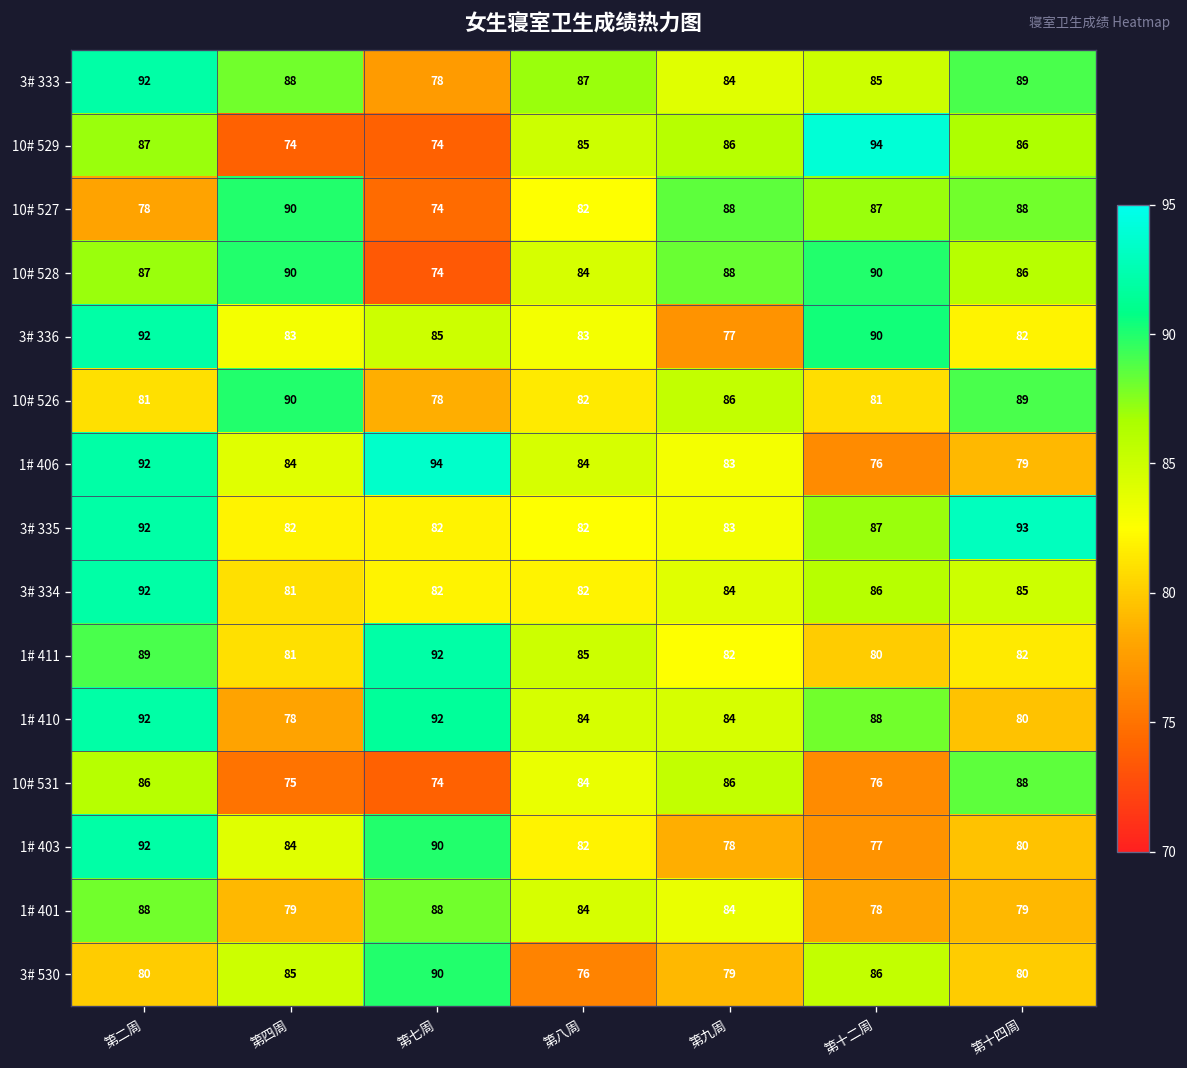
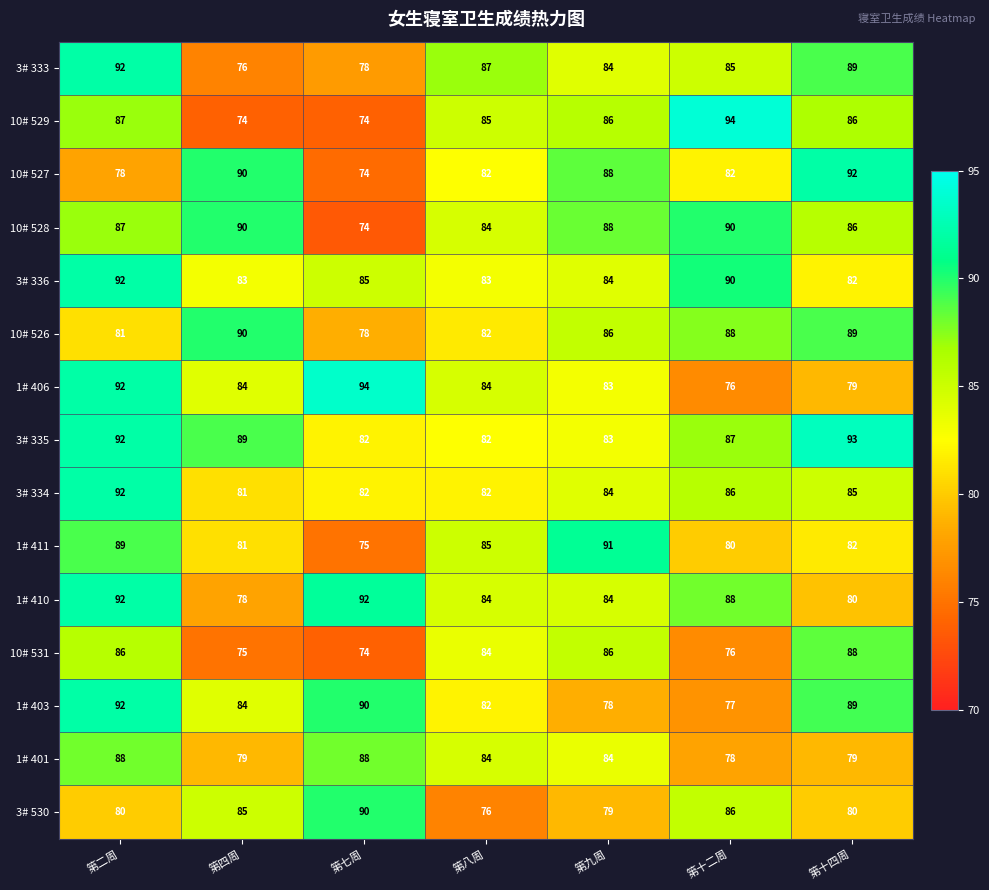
  {
    "3# 333": {
      "第二周": 92,
-     "第四周": 88,
+     "第四周": 76,
      "第七周": 78,
      "第八周": 87,
      "第九周": 84,
      "第十二周": 85,
      "第十四周": 89
    },
    "10# 529": {
      "第二周": 87,
      "第四周": 74,
      "第七周": 74,
      "第八周": 85,
      "第九周": 86,
      "第十二周": 94,
      "第十四周": 86
    },
    "10# 527": {
      "第二周": 78,
      "第四周": 90,
      "第七周": 74,
      "第八周": 82,
      "第九周": 88,
-     "第十二周": 87,
-     "第十四周": 88
+     "第十二周": 82,
+     "第十四周": 92
    },
    "10# 528": {
      "第二周": 87,
      "第四周": 90,
      "第七周": 74,
      "第八周": 84,
      "第九周": 88,
      "第十二周": 90,
      "第十四周": 86
    },
    "3# 336": {
      "第二周": 92,
      "第四周": 83,
      "第七周": 85,
      "第八周": 83,
-     "第九周": 77,
+     "第九周": 84,
      "第十二周": 90,
      "第十四周": 82
    },
    "10# 526": {
      "第二周": 81,
      "第四周": 90,
      "第七周": 78,
      "第八周": 82,
      "第九周": 86,
-     "第十二周": 81,
+     "第十二周": 88,
      "第十四周": 89
    },
    "1# 406": {
      "第二周": 92,
      "第四周": 84,
      "第七周": 94,
      "第八周": 84,
      "第九周": 83,
      "第十二周": 76,
      "第十四周": 79
    },
    "3# 335": {
      "第二周": 92,
-     "第四周": 82,
+     "第四周": 89,
      "第七周": 82,
      "第八周": 82,
      "第九周": 83,
      "第十二周": 87,
      "第十四周": 93
    },
    "3# 334": {
      "第二周": 92,
      "第四周": 81,
      "第七周": 82,
      "第八周": 82,
      "第九周": 84,
      "第十二周": 86,
      "第十四周": 85
    },
    "1# 411": {
      "第二周": 89,
      "第四周": 81,
-     "第七周": 92,
+     "第七周": 75,
      "第八周": 85,
-     "第九周": 82,
+     "第九周": 91,
      "第十二周": 80,
      "第十四周": 82
    },
    "1# 410": {
      "第二周": 92,
      "第四周": 78,
      "第七周": 92,
      "第八周": 84,
      "第九周": 84,
      "第十二周": 88,
      "第十四周": 80
    },
    "10# 531": {
      "第二周": 86,
      "第四周": 75,
      "第七周": 74,
      "第八周": 84,
      "第九周": 86,
      "第十二周": 76,
      "第十四周": 88
    },
    "1# 403": {
      "第二周": 92,
      "第四周": 84,
      "第七周": 90,
      "第八周": 82,
      "第九周": 78,
      "第十二周": 77,
-     "第十四周": 80
+     "第十四周": 89
    },
    "1# 401": {
      "第二周": 88,
      "第四周": 79,
      "第七周": 88,
      "第八周": 84,
      "第九周": 84,
      "第十二周": 78,
      "第十四周": 79
    },
    "3# 530": {
      "第二周": 80,
      "第四周": 85,
      "第七周": 90,
      "第八周": 76,
      "第九周": 79,
      "第十二周": 86,
      "第十四周": 80
    }
  }
